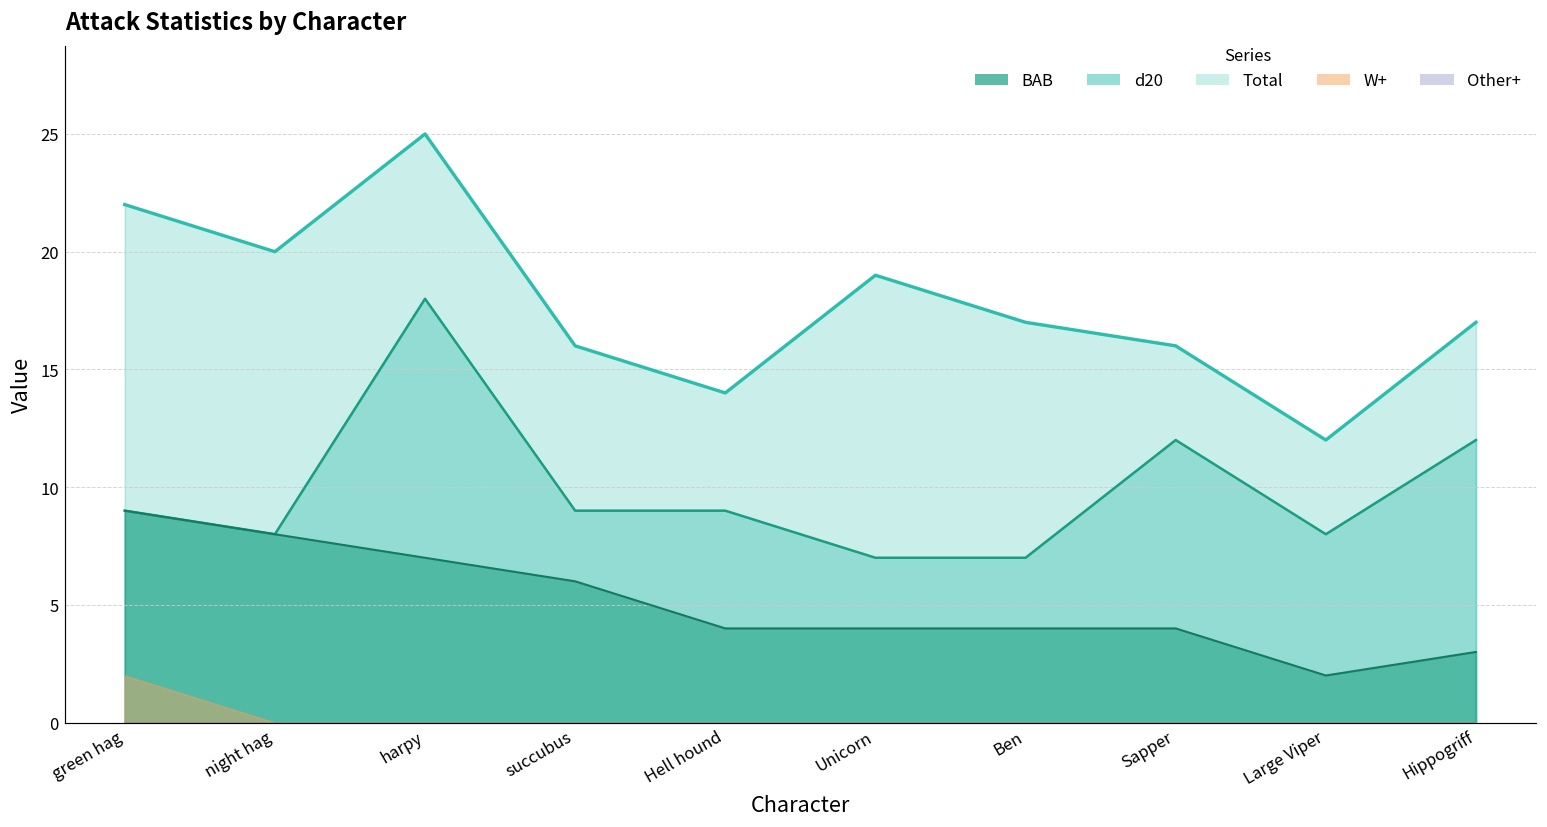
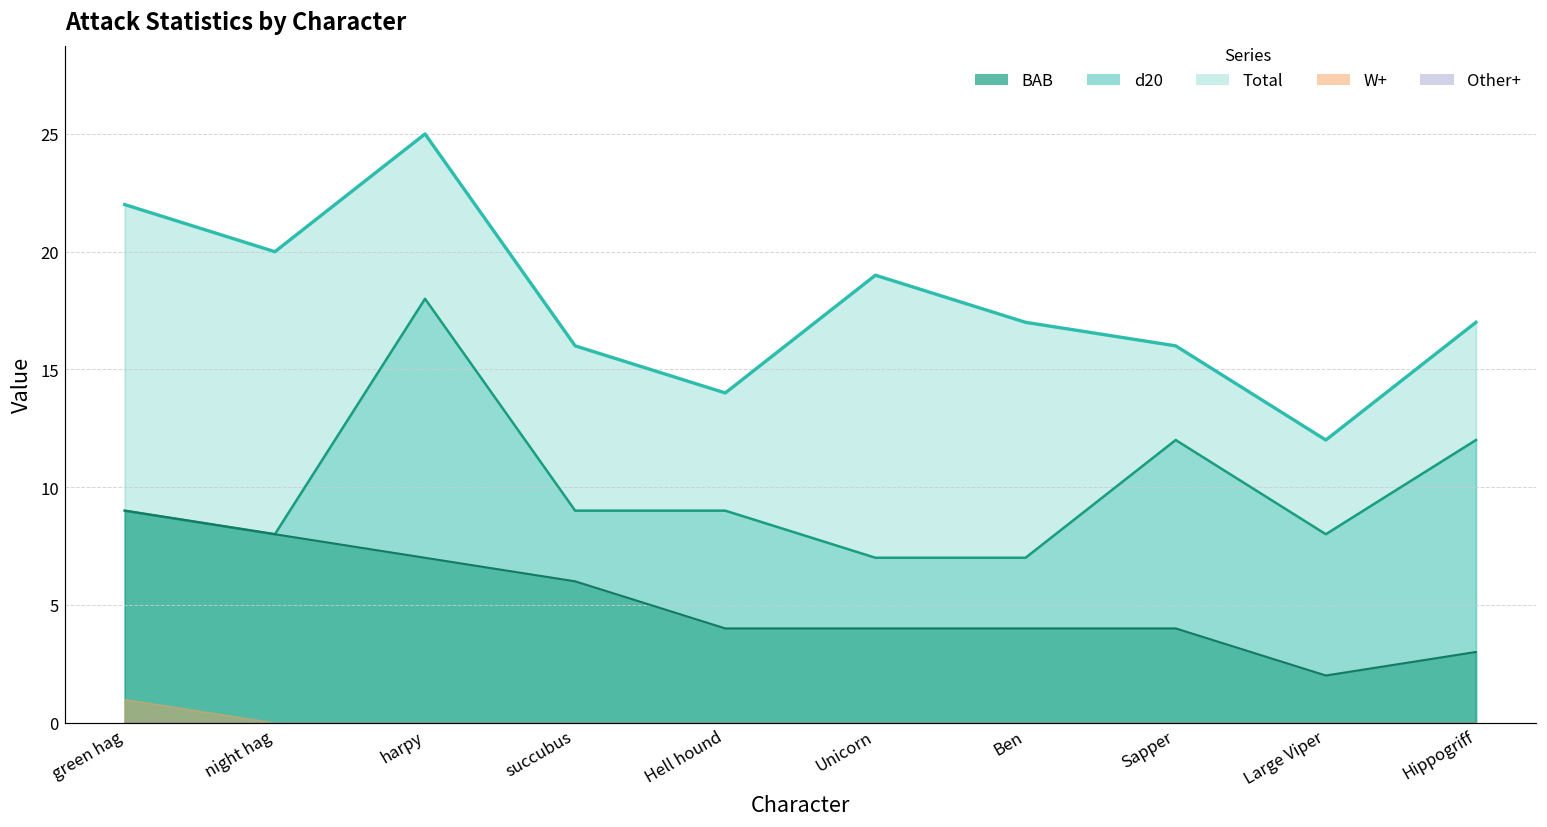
  {
    "W+": {
-     "green hag": 2
+     "green hag": 1
    }
  }
